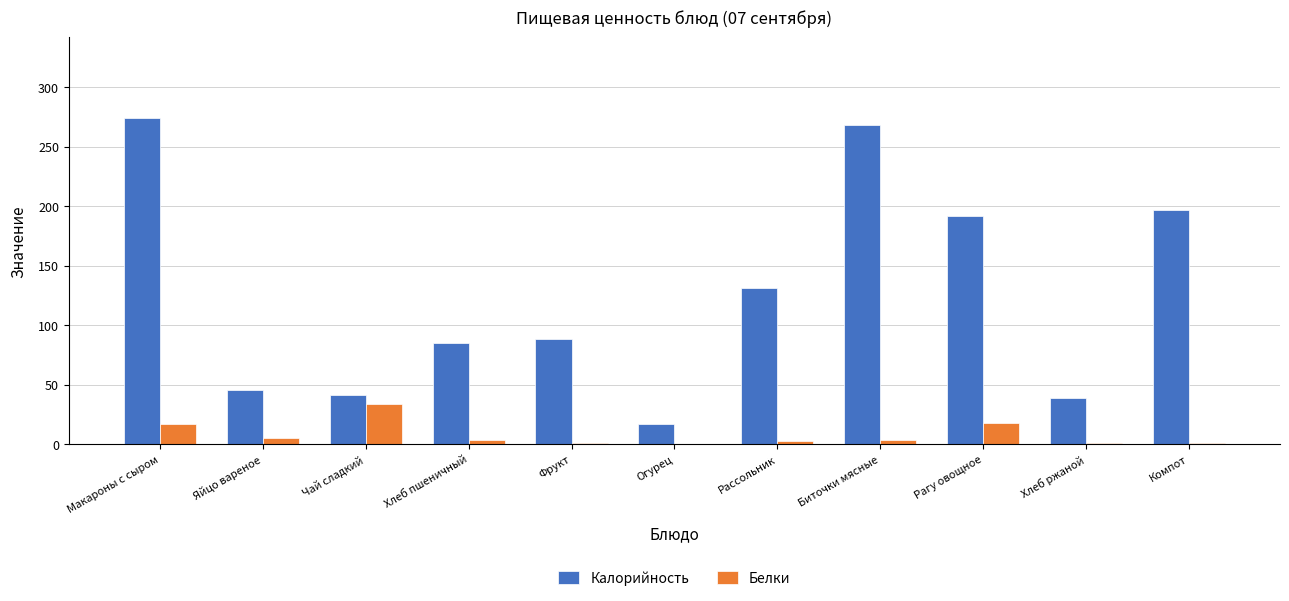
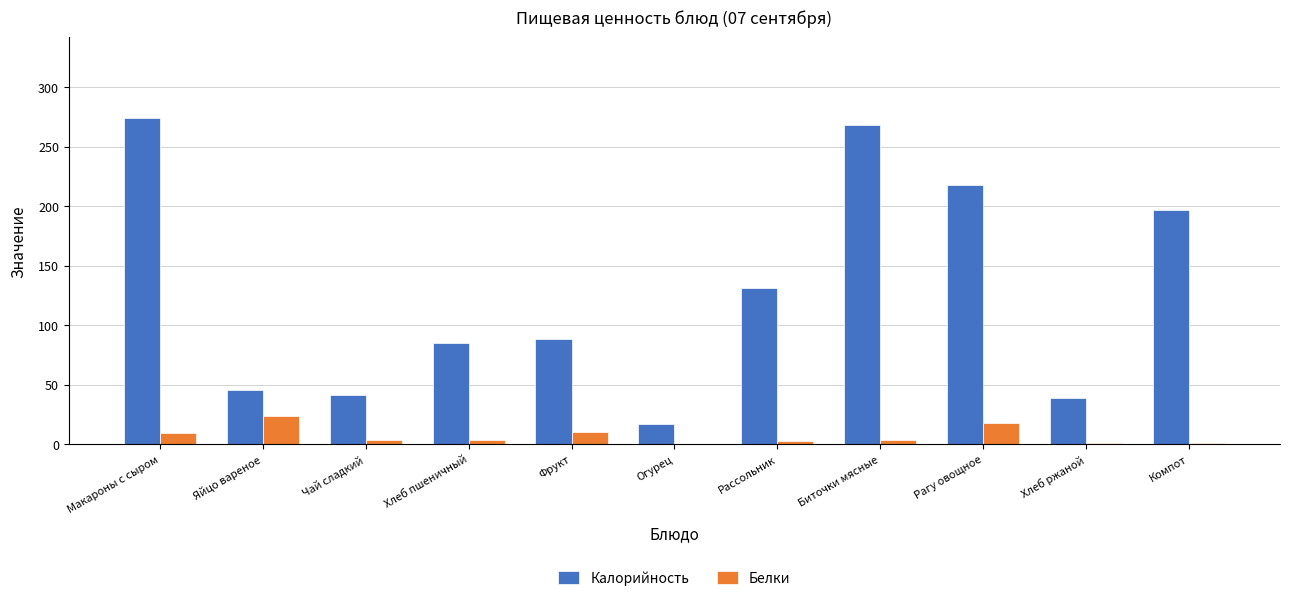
  {
    "Калорийность": {
      "Макароны с сыром": 274,
      "Яйцо вареное": 45,
      "Чай сладкий": 42,
      "Хлеб пшеничный": 85,
      "Фрукт": 89,
      "Огурец": 17,
      "Рассольник": 131,
      "Биточки мясные": 268,
-     "Рагу овощное": 192,
+     "Рагу овощное": 218,
      "Хлеб ржаной": 39,
      "Компот": 196
    },
    "Белки": {
-     "Макароны с сыром": 17,
-     "Яйцо вареное": 5,
-     "Чай сладкий": 34,
+     "Макароны с сыром": 10,
+     "Яйцо вареное": 24,
+     "Чай сладкий": 4,
      "Хлеб пшеничный": 3,
-     "Фрукт": 1,
+     "Фрукт": 10,
      "Рассольник": 3,
      "Биточки мясные": 4,
      "Рагу овощное": 18
    }
  }
